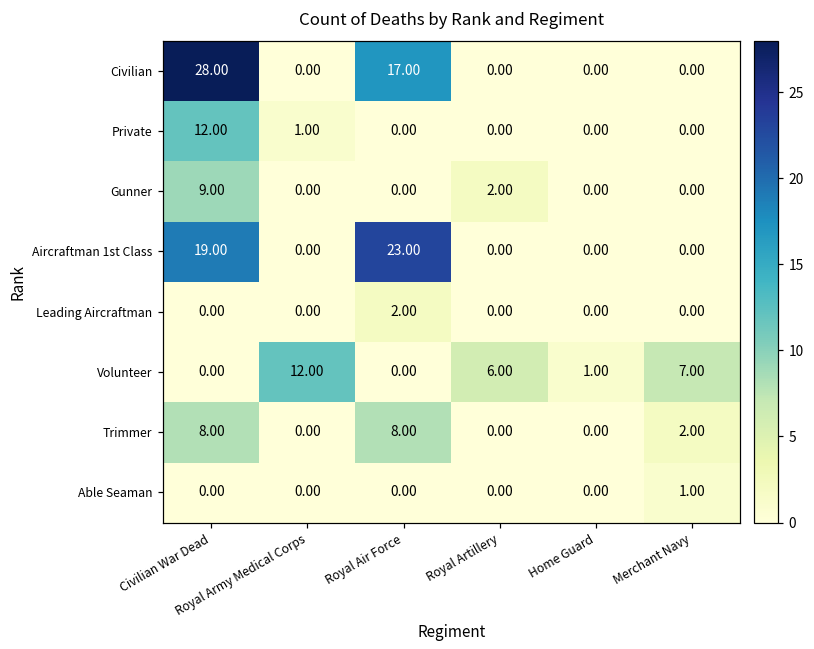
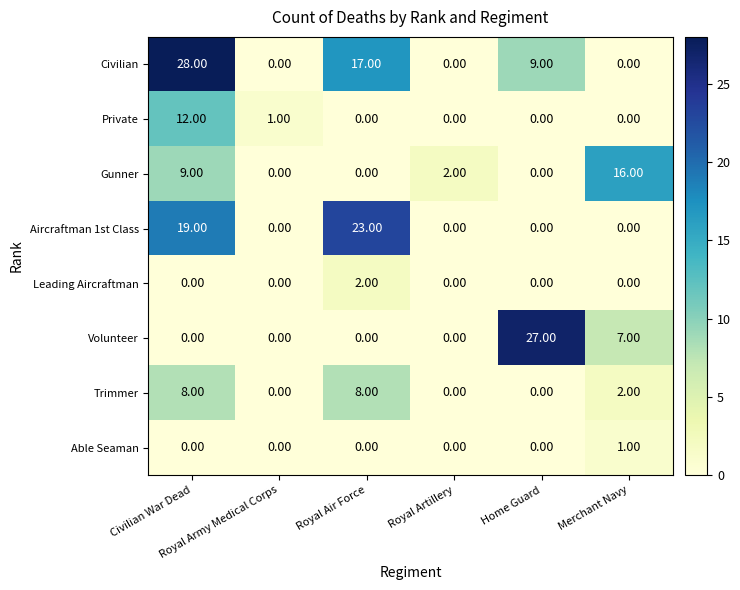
  {
    "Civilian": {
      "Civilian War Dead": 28.00,
      "Royal Army Medical Corps": 0.00,
      "Royal Air Force": 17.00,
      "Royal Artillery": 0.00,
-     "Home Guard": 0.00,
+     "Home Guard": 9.00,
      "Merchant Navy": 0.00
    },
    "Private": {
      "Civilian War Dead": 12.00,
      "Royal Army Medical Corps": 1.00,
      "Royal Air Force": 0.00,
      "Royal Artillery": 0.00,
      "Home Guard": 0.00,
      "Merchant Navy": 0.00
    },
    "Gunner": {
      "Civilian War Dead": 9.00,
      "Royal Army Medical Corps": 0.00,
      "Royal Air Force": 0.00,
      "Royal Artillery": 2.00,
      "Home Guard": 0.00,
-     "Merchant Navy": 0.00
+     "Merchant Navy": 16.00
    },
    "Aircraftman 1st Class": {
      "Civilian War Dead": 19.00,
      "Royal Army Medical Corps": 0.00,
      "Royal Air Force": 23.00,
      "Royal Artillery": 0.00,
      "Home Guard": 0.00,
      "Merchant Navy": 0.00
    },
    "Leading Aircraftman": {
      "Civilian War Dead": 0.00,
      "Royal Army Medical Corps": 0.00,
      "Royal Air Force": 2.00,
      "Royal Artillery": 0.00,
      "Home Guard": 0.00,
      "Merchant Navy": 0.00
    },
    "Volunteer": {
      "Civilian War Dead": 0.00,
-     "Royal Army Medical Corps": 12.00,
+     "Royal Army Medical Corps": 0.00,
      "Royal Air Force": 0.00,
-     "Royal Artillery": 6.00,
-     "Home Guard": 1.00,
+     "Royal Artillery": 0.00,
+     "Home Guard": 27.00,
      "Merchant Navy": 7.00
    },
    "Trimmer": {
      "Civilian War Dead": 8.00,
      "Royal Army Medical Corps": 0.00,
      "Royal Air Force": 8.00,
      "Royal Artillery": 0.00,
      "Home Guard": 0.00,
      "Merchant Navy": 2.00
    },
    "Able Seaman": {
      "Civilian War Dead": 0.00,
      "Royal Army Medical Corps": 0.00,
      "Royal Air Force": 0.00,
      "Royal Artillery": 0.00,
      "Home Guard": 0.00,
      "Merchant Navy": 1.00
    }
  }
